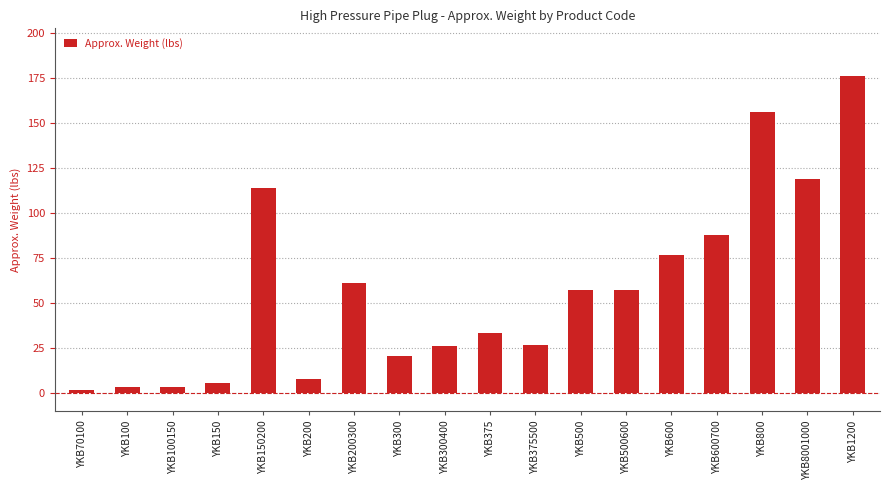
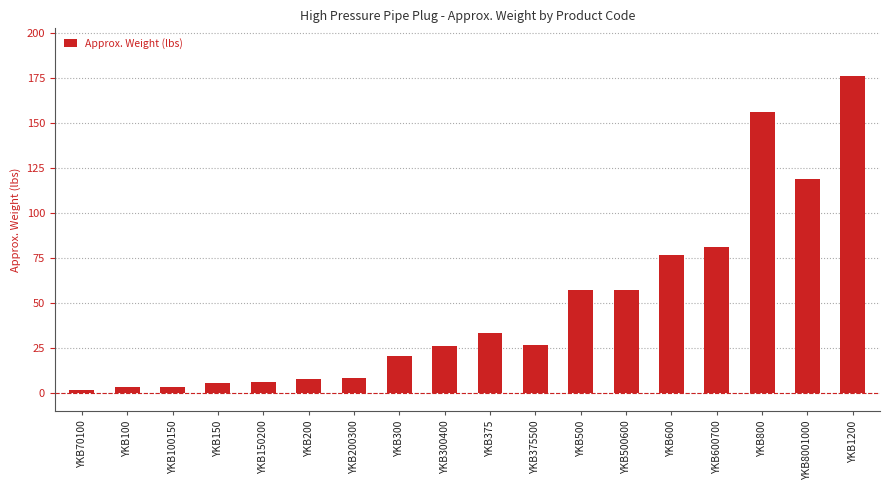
  {
    "YKB70100": 2,
    "YKB100": 3,
    "YKB100150": 4,
    "YKB150": 6,
-   "YKB150200": 114,
+   "YKB150200": 6,
    "YKB200": 8,
-   "YKB200300": 61,
+   "YKB200300": 9,
    "YKB300": 21,
    "YKB300400": 27,
    "YKB375": 33,
    "YKB375500": 27,
    "YKB500": 57,
    "YKB500600": 58,
    "YKB600": 77,
-   "YKB600700": 88,
+   "YKB600700": 81,
    "YKB800": 156,
    "YKB8001000": 119,
    "YKB1200": 176
  }
